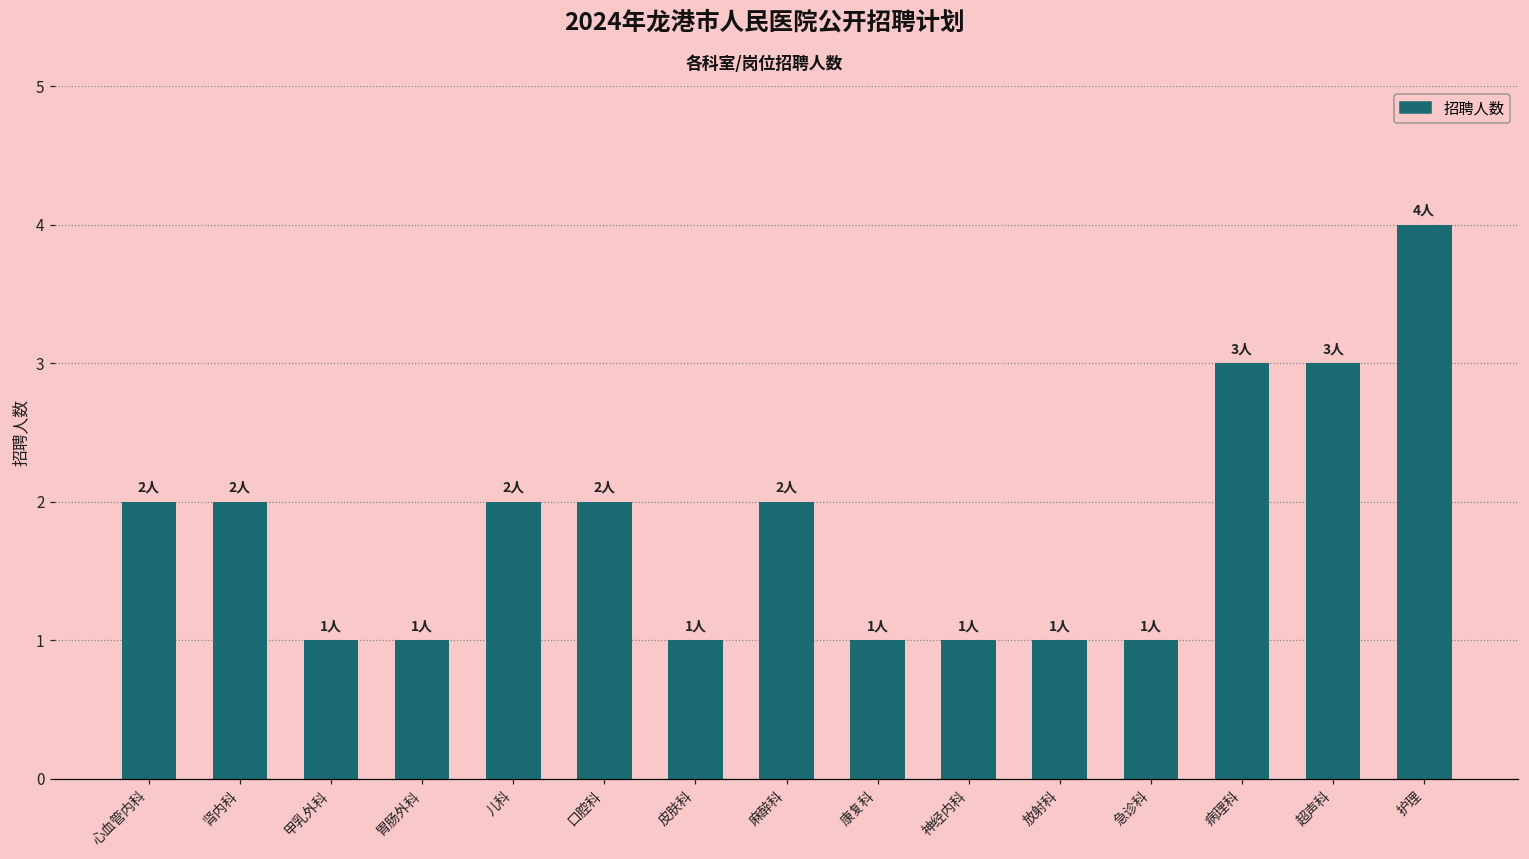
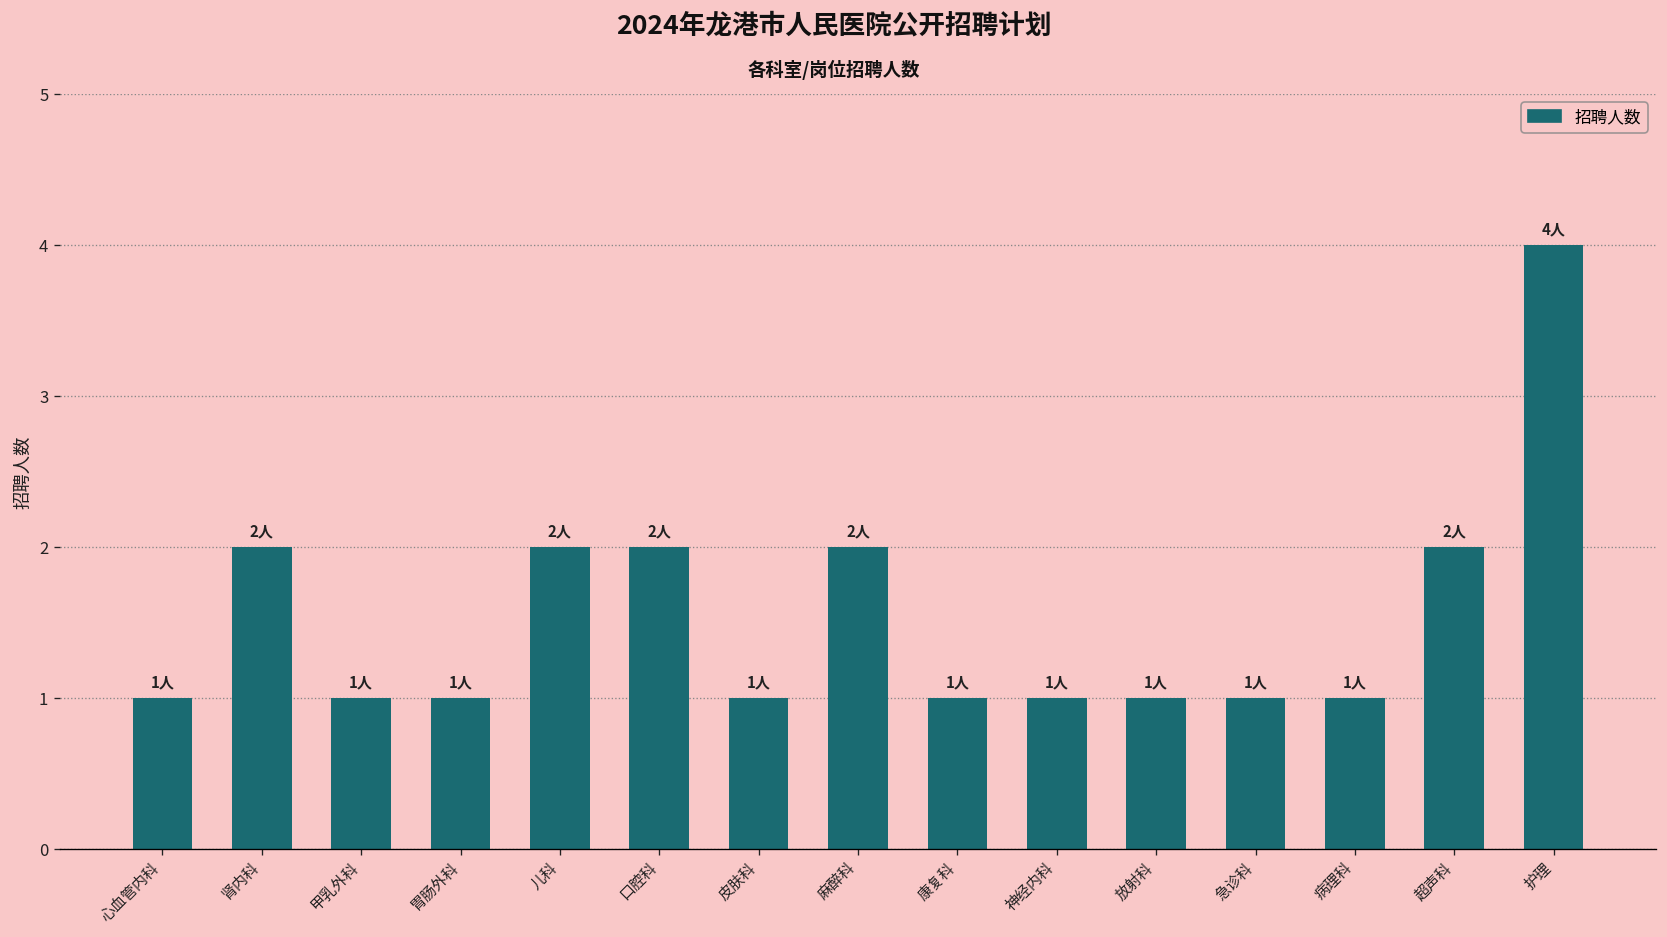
  {
-   "心血管内科": "2人",
+   "心血管内科": "1人",
    "肾内科": "2人",
    "甲乳外科": "1人",
    "胃肠外科": "1人",
    "儿科": "2人",
    "口腔科": "2人",
    "皮肤科": "1人",
    "麻醉科": "2人",
    "康复科": "1人",
    "神经内科": "1人",
    "放射科": "1人",
    "急诊科": "1人",
-   "病理科": "3人",
-   "超声科": "3人",
+   "病理科": "1人",
+   "超声科": "2人",
    "护理": "4人"
  }
